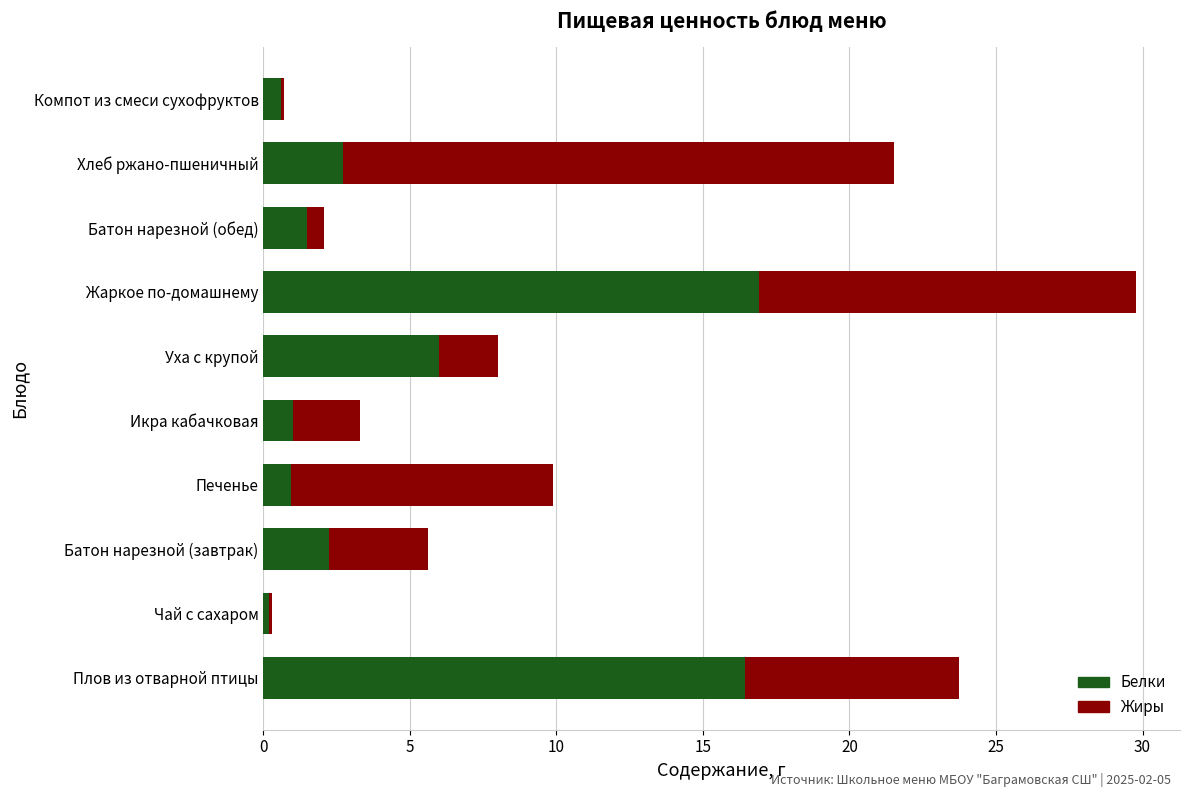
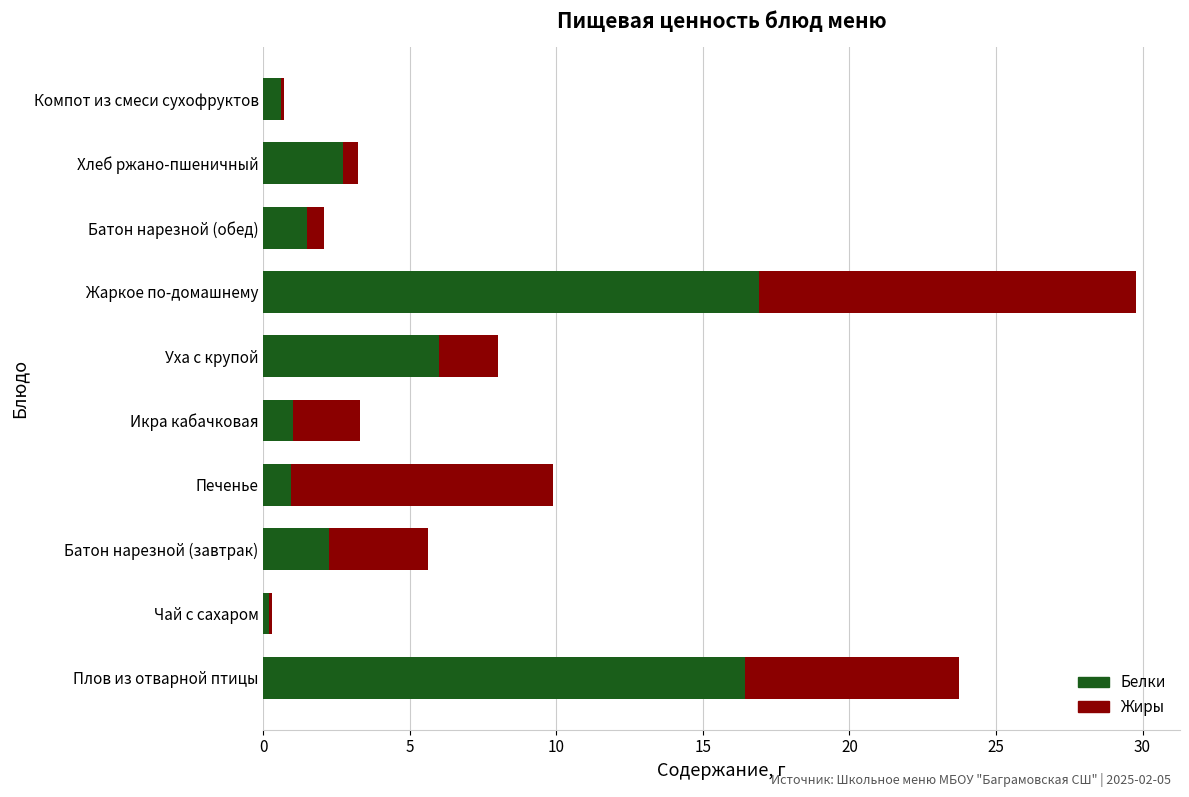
  {
    "Белки": {
      "Компот из смеси сухофруктов": 0.6,
      "Хлеб ржано-пшеничный": 2.7,
      "Батон нарезной (обед)": 1.5,
      "Жаркое по-домашнему": 16.9,
      "Уха с крупой": 6.0,
      "Икра кабачковая": 1.0,
      "Печенье": 1.0,
      "Батон нарезной (завтрак)": 2.3,
      "Чай с сахаром": 0.2,
      "Плов из отварной птицы": 16.4
    },
    "Жиры": {
      "Компот из смеси сухофруктов": 0.1,
-     "Хлеб ржано-пшеничный": 18.8,
+     "Хлеб ржано-пшеничный": 0.5,
      "Батон нарезной (обед)": 0.6,
      "Жаркое по-домашнему": 12.9,
      "Уха с крупой": 2.0,
      "Икра кабачковая": 2.3,
      "Печенье": 8.9,
      "Батон нарезной (завтрак)": 3.4,
      "Чай с сахаром": 0.1,
      "Плов из отварной птицы": 7.3
    }
  }
